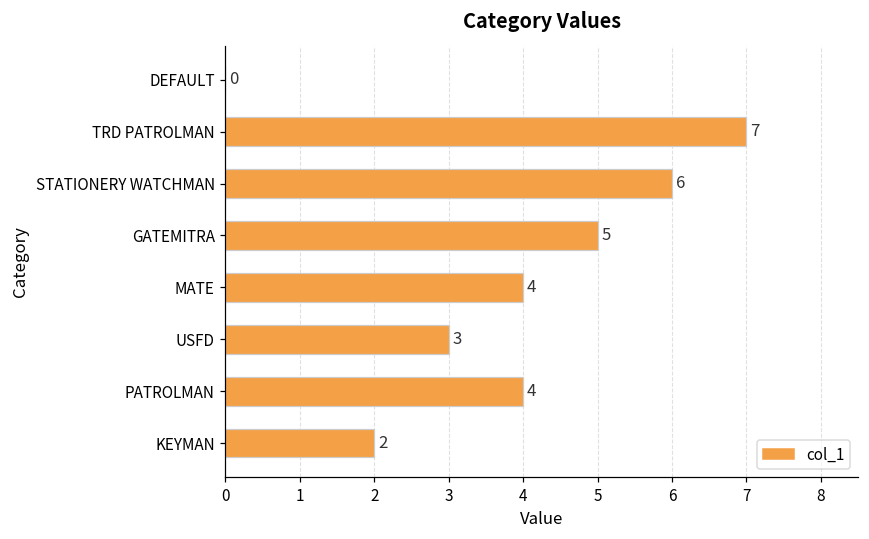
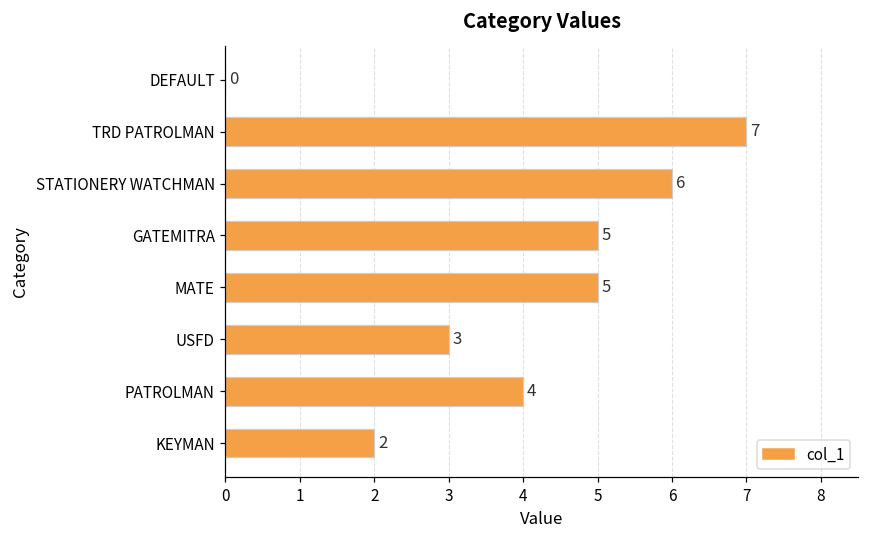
  {
    "DEFAULT": 0,
    "TRD PATROLMAN": 7,
    "STATIONERY WATCHMAN": 6,
    "GATEMITRA": 5,
-   "MATE": 4,
+   "MATE": 5,
    "USFD": 3,
    "PATROLMAN": 4,
    "KEYMAN": 2
  }
